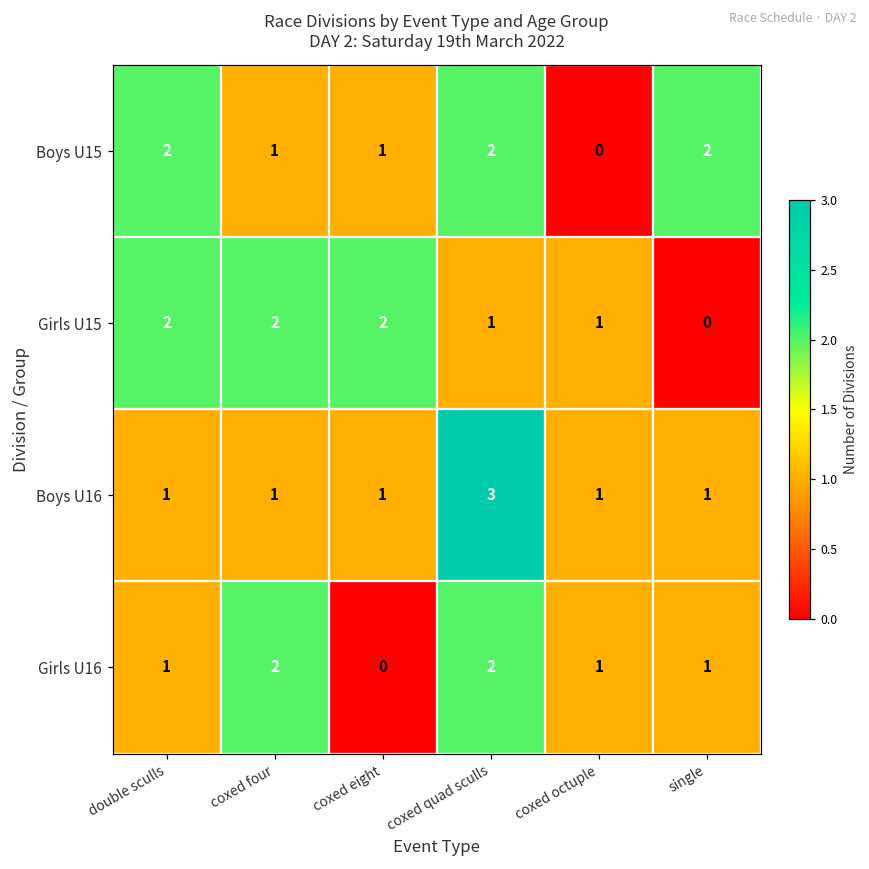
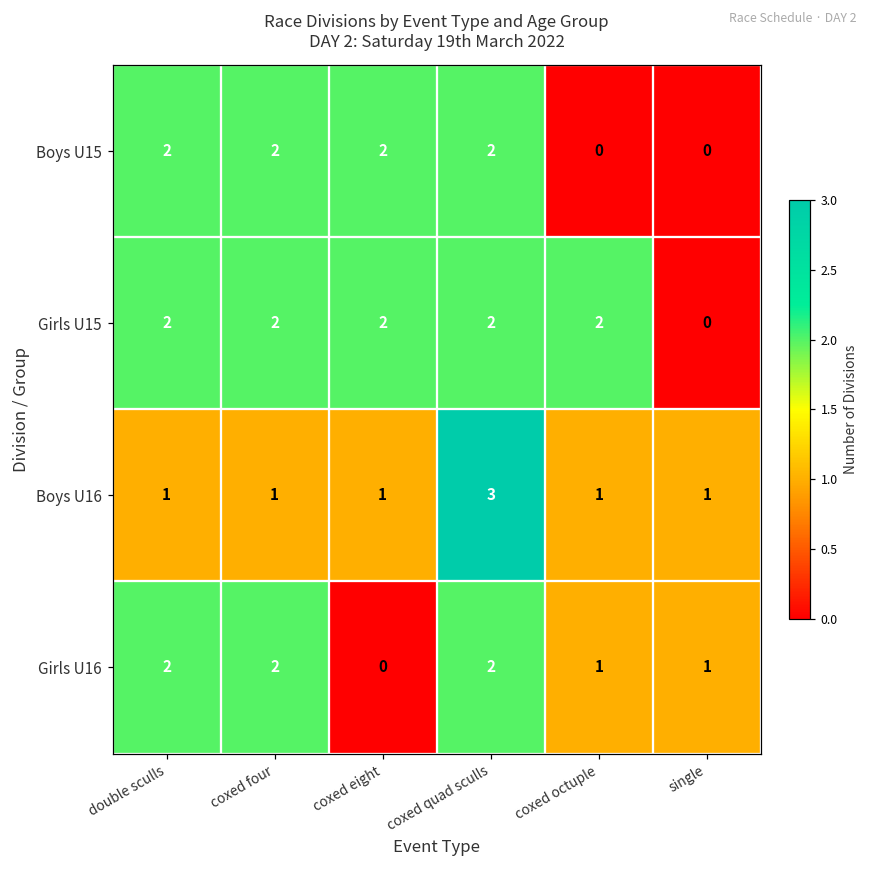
  {
    "Boys U15": {
      "double sculls": 2,
-     "coxed four": 1,
-     "coxed eight": 1,
+     "coxed four": 2,
+     "coxed eight": 2,
      "coxed quad sculls": 2,
      "coxed octuple": 0,
-     "single": 2
+     "single": 0
    },
    "Girls U15": {
      "double sculls": 2,
      "coxed four": 2,
      "coxed eight": 2,
-     "coxed quad sculls": 1,
-     "coxed octuple": 1,
+     "coxed quad sculls": 2,
+     "coxed octuple": 2,
      "single": 0
    },
    "Boys U16": {
      "double sculls": 1,
      "coxed four": 1,
      "coxed eight": 1,
      "coxed quad sculls": 3,
      "coxed octuple": 1,
      "single": 1
    },
    "Girls U16": {
-     "double sculls": 1,
+     "double sculls": 2,
      "coxed four": 2,
      "coxed eight": 0,
      "coxed quad sculls": 2,
      "coxed octuple": 1,
      "single": 1
    }
  }
